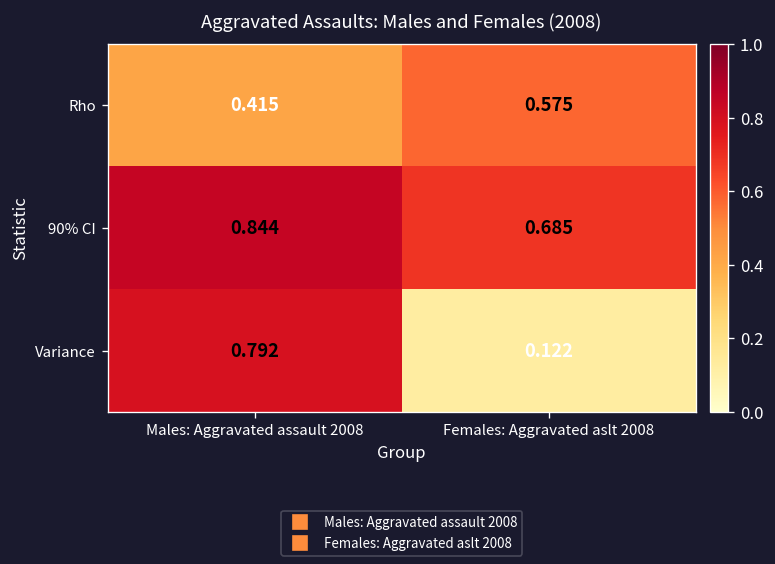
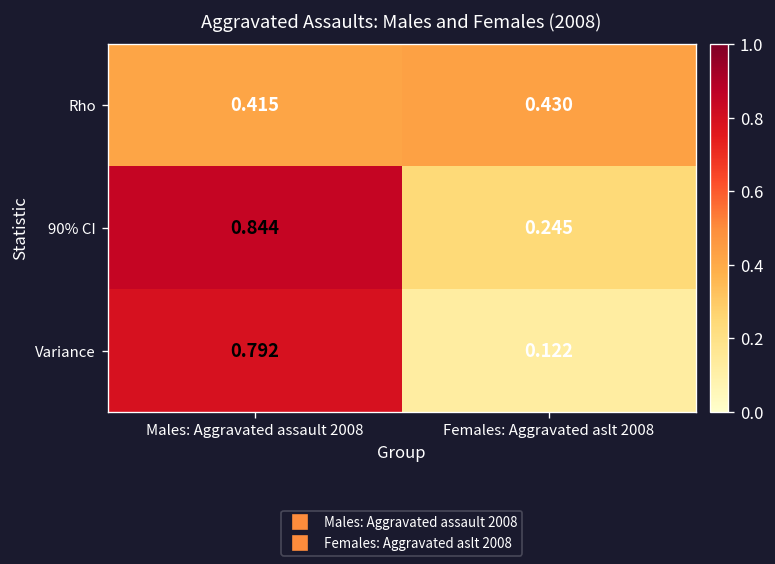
  {
    "Rho": {
      "Males: Aggravated assault 2008": 0.415,
-     "Females: Aggravated aslt 2008": 0.575
+     "Females: Aggravated aslt 2008": 0.430
    },
    "90% CI": {
      "Males: Aggravated assault 2008": 0.844,
-     "Females: Aggravated aslt 2008": 0.685
+     "Females: Aggravated aslt 2008": 0.245
    },
    "Variance": {
      "Males: Aggravated assault 2008": 0.792,
      "Females: Aggravated aslt 2008": 0.122
    }
  }
